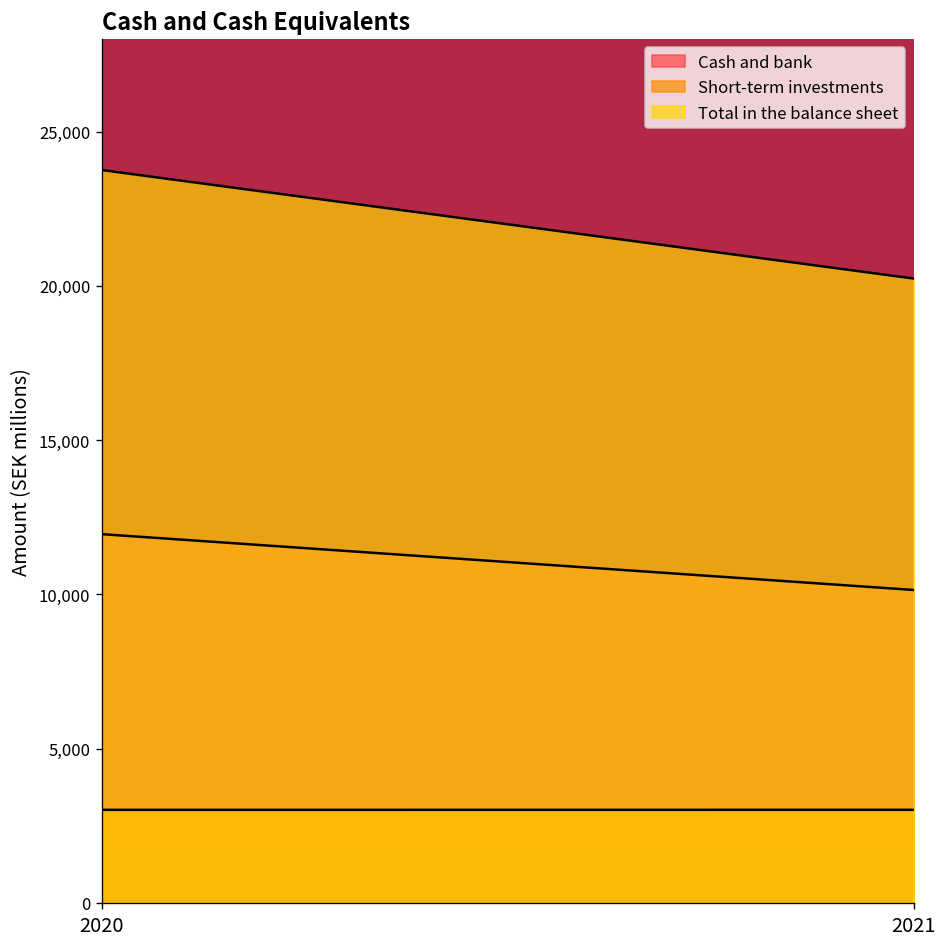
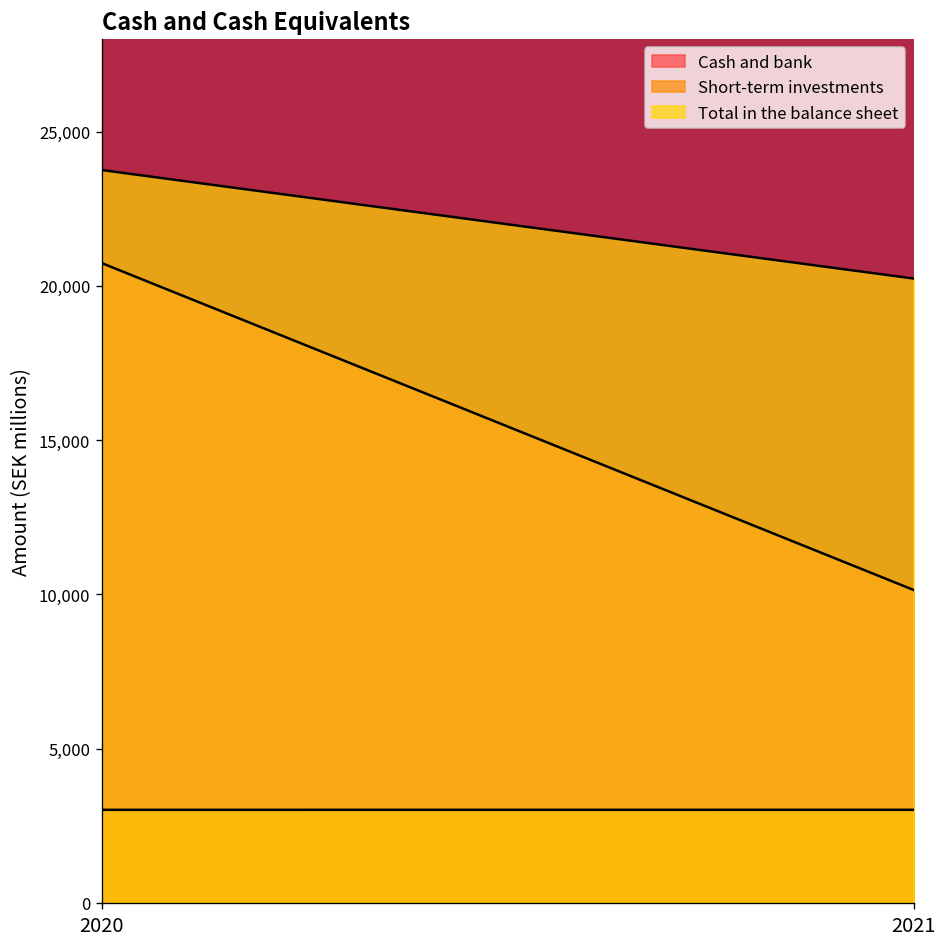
  {
    "Cash and bank": {
-     "2020": "12,000",
+     "2020": "20,700",
      "2021": "10,100"
    },
    "Short-term investments": {
      "2020": "3,000",
      "2021": "3,000"
    },
    "Total in the balance sheet": {
      "2020": "23,800",
      "2021": "20,200"
    }
  }
